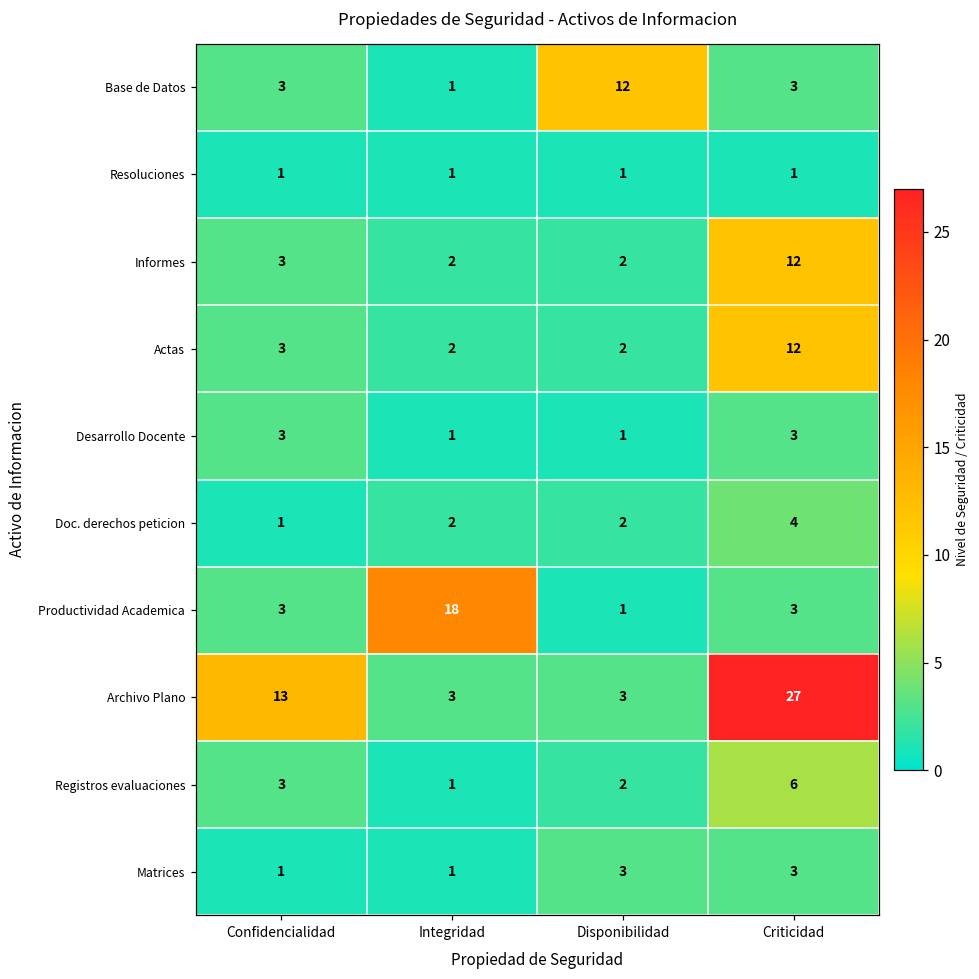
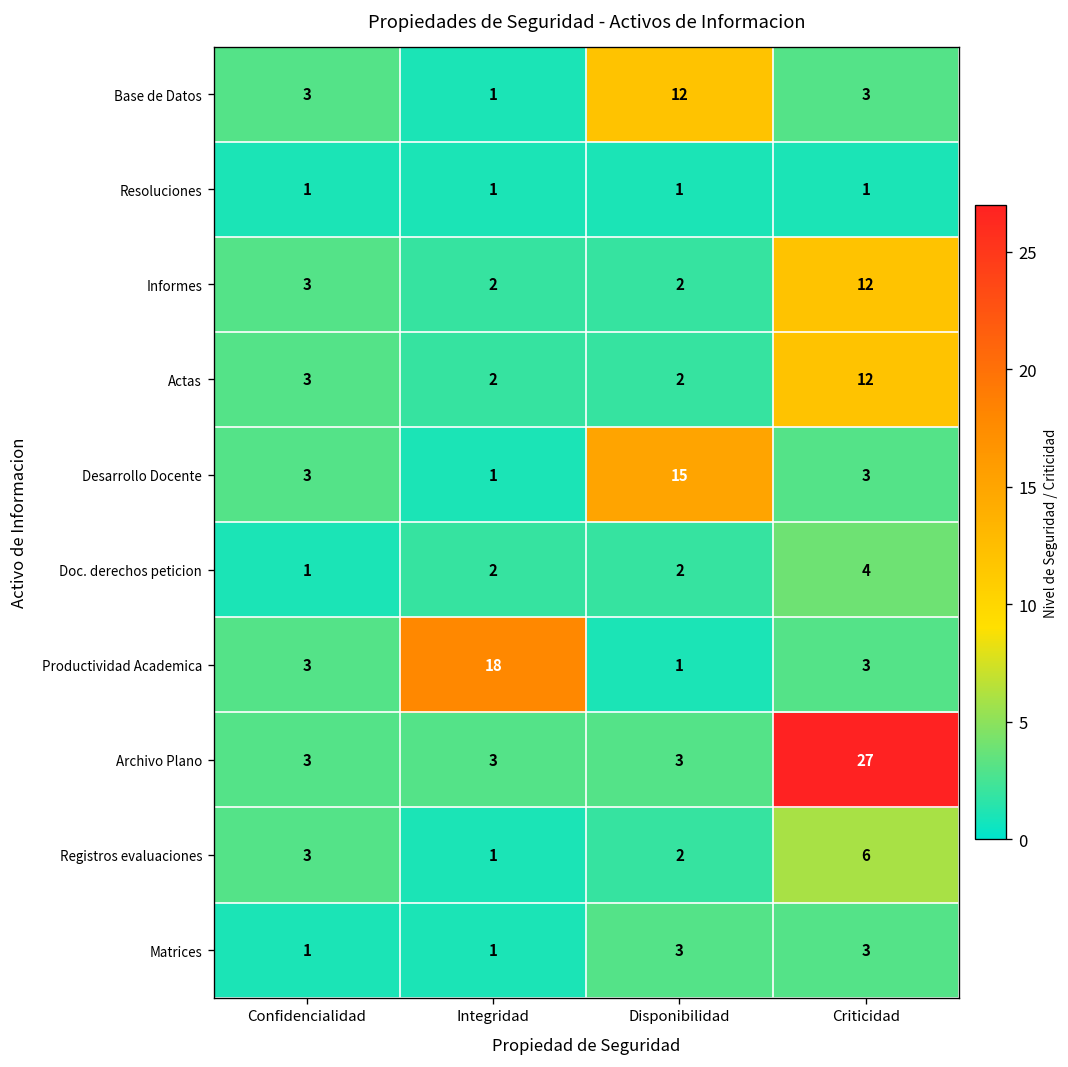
  {
    "Base de Datos": {
      "Confidencialidad": 3,
      "Integridad": 1,
      "Disponibilidad": 12,
      "Criticidad": 3
    },
    "Resoluciones": {
      "Confidencialidad": 1,
      "Integridad": 1,
      "Disponibilidad": 1,
      "Criticidad": 1
    },
    "Informes": {
      "Confidencialidad": 3,
      "Integridad": 2,
      "Disponibilidad": 2,
      "Criticidad": 12
    },
    "Actas": {
      "Confidencialidad": 3,
      "Integridad": 2,
      "Disponibilidad": 2,
      "Criticidad": 12
    },
    "Desarrollo Docente": {
      "Confidencialidad": 3,
      "Integridad": 1,
-     "Disponibilidad": 1,
+     "Disponibilidad": 15,
      "Criticidad": 3
    },
    "Doc. derechos peticion": {
      "Confidencialidad": 1,
      "Integridad": 2,
      "Disponibilidad": 2,
      "Criticidad": 4
    },
    "Productividad Academica": {
      "Confidencialidad": 3,
      "Integridad": 18,
      "Disponibilidad": 1,
      "Criticidad": 3
    },
    "Archivo Plano": {
-     "Confidencialidad": 13,
+     "Confidencialidad": 3,
      "Integridad": 3,
      "Disponibilidad": 3,
      "Criticidad": 27
    },
    "Registros evaluaciones": {
      "Confidencialidad": 3,
      "Integridad": 1,
      "Disponibilidad": 2,
      "Criticidad": 6
    },
    "Matrices": {
      "Confidencialidad": 1,
      "Integridad": 1,
      "Disponibilidad": 3,
      "Criticidad": 3
    }
  }
